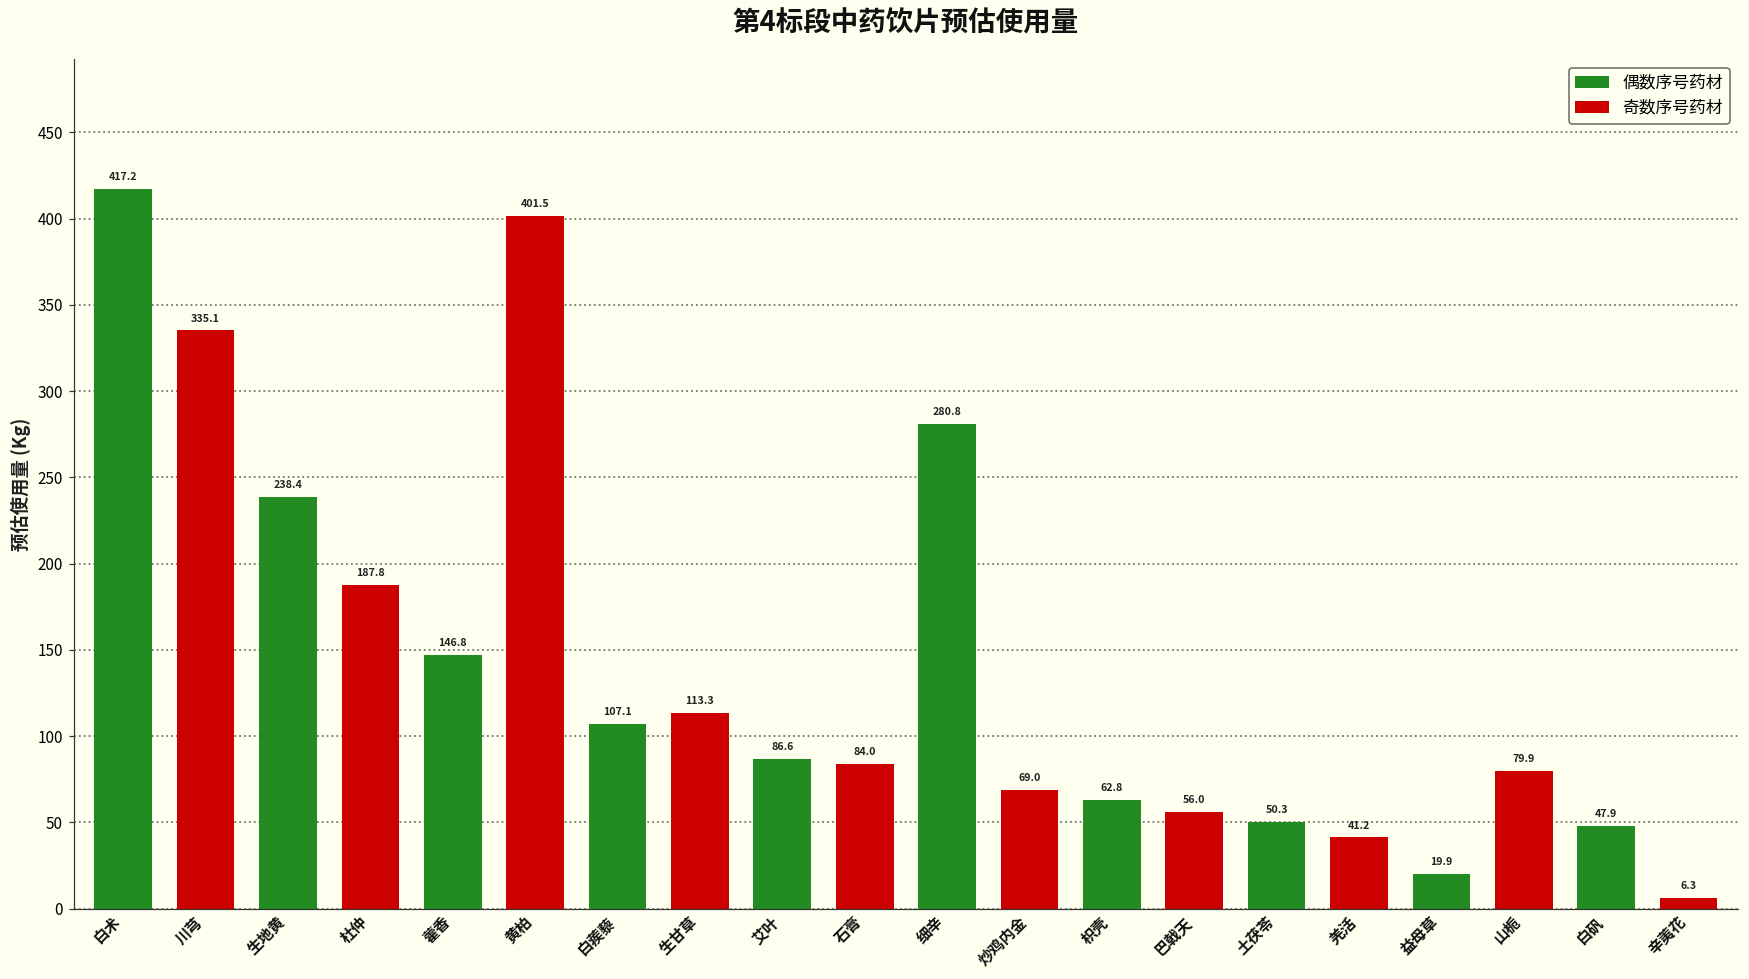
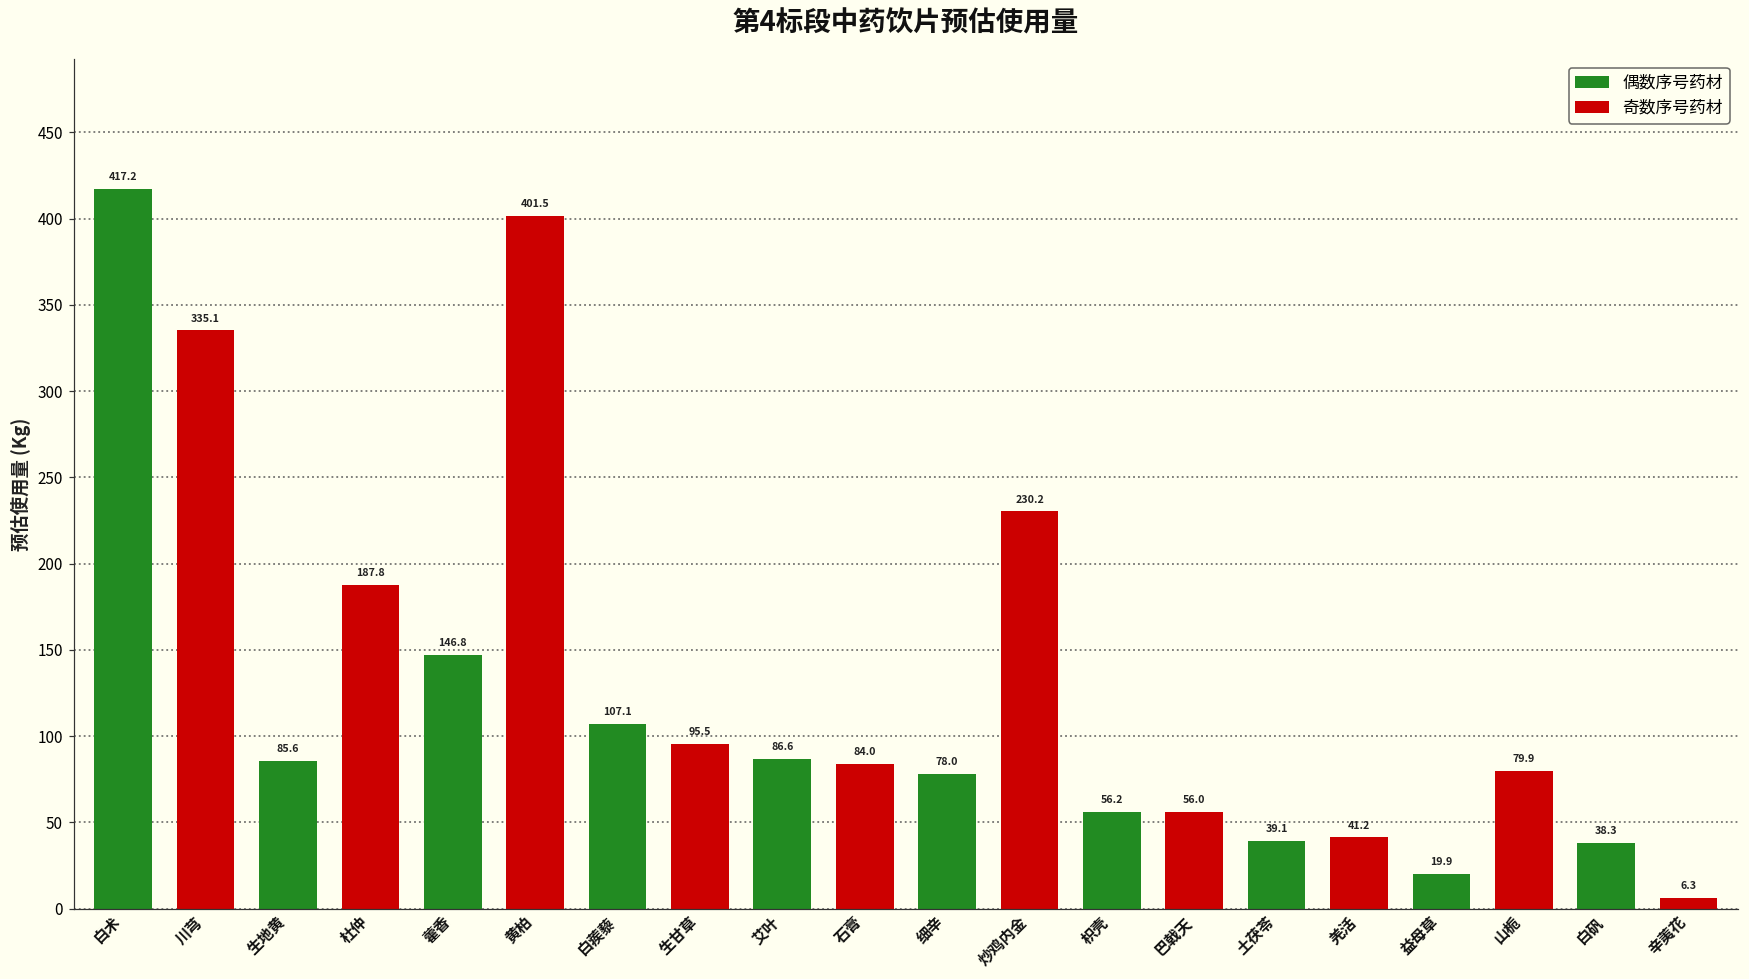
  {
    "白术": 417.2,
    "川芎": 335.1,
-   "生地黄": 238.4,
+   "生地黄": 85.6,
    "杜仲": 187.8,
    "藿香": 146.8,
    "黄柏": 401.5,
    "白蒺藜": 107.1,
-   "生甘草": 113.3,
+   "生甘草": 95.5,
    "艾叶": 86.6,
    "石膏": 84.0,
-   "细辛": 280.8,
-   "炒鸡内金": 69.0,
-   "枳壳": 62.8,
+   "细辛": 78.0,
+   "炒鸡内金": 230.2,
+   "枳壳": 56.2,
    "巴戟天": 56.0,
-   "土茯苓": 50.3,
+   "土茯苓": 39.1,
    "羌活": 41.2,
    "益母草": 19.9,
    "山栀": 79.9,
-   "白矾": 47.9,
+   "白矾": 38.3,
    "辛荑花": 6.3
  }
